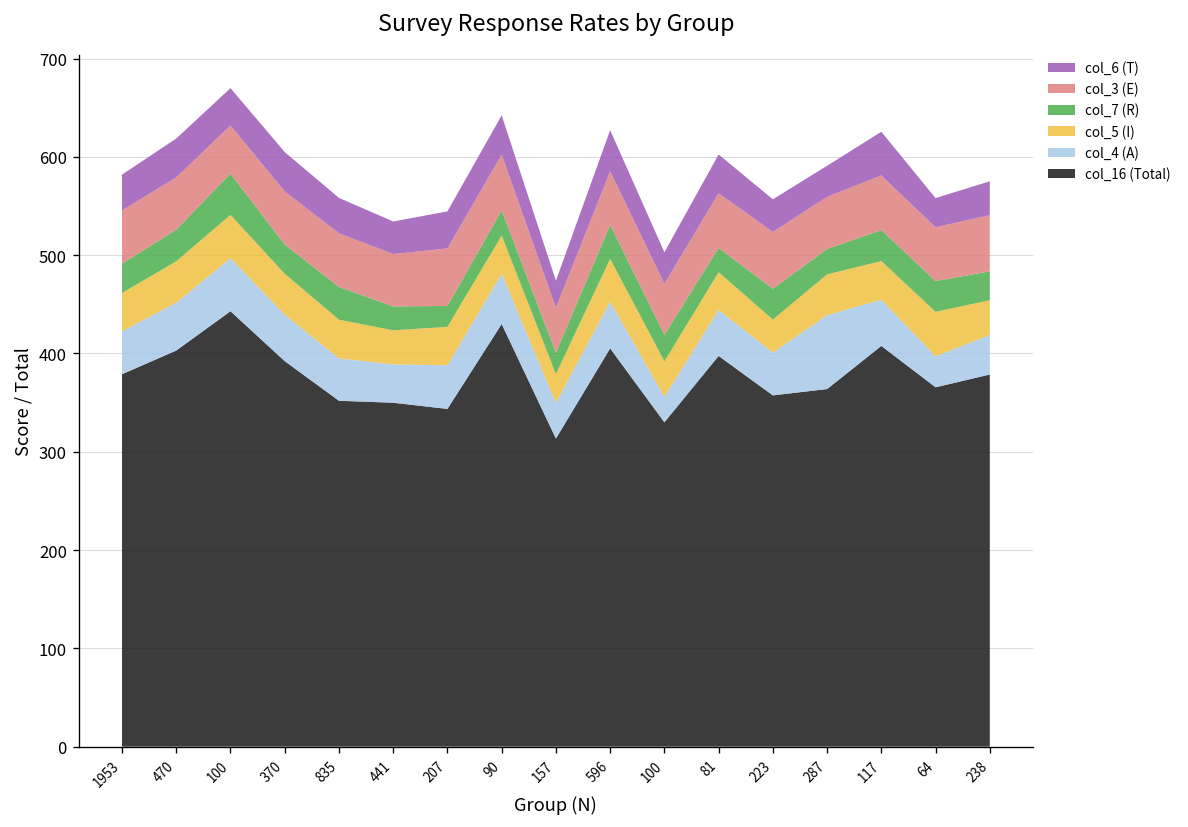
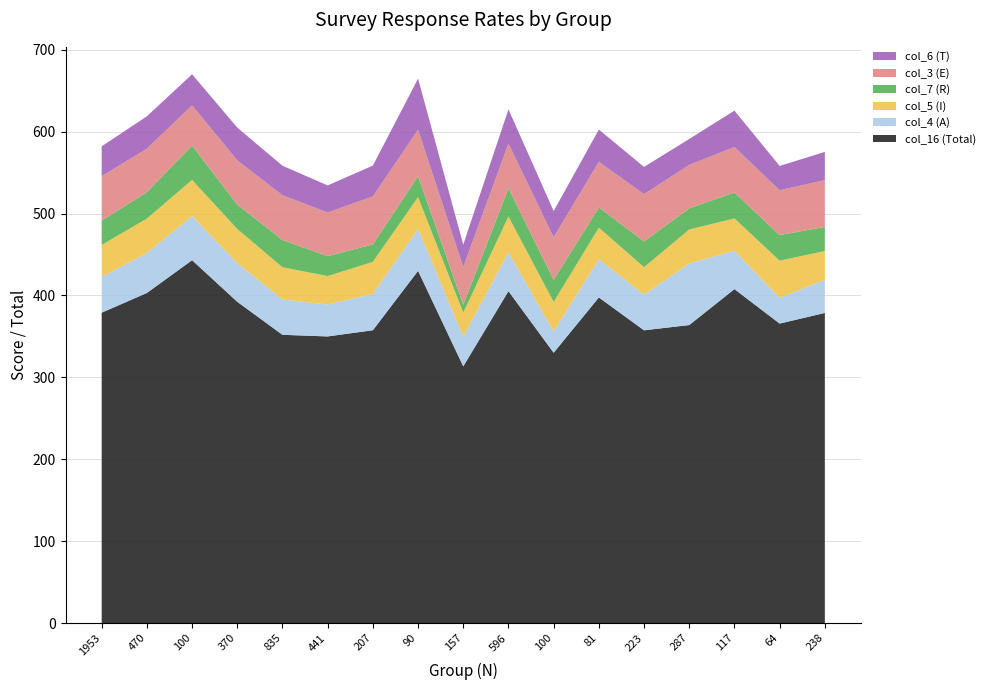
  {
    "col_16 (Total)": {
      "1953": 380,
      "470": 400,
      "370": 390,
      "835": 350,
      "441": 350,
-     "207": 340,
+     "207": 360,
      "90": 430,
      "157": 310,
      "596": 410,
      "81": 400,
      "223": 360,
      "287": 360,
      "117": 410,
      "64": 370,
      "238": 380
    },
    "col_4 (A)": {
      "1953": 40,
      "470": 50,
      "370": 50,
      "835": 40,
      "441": 40,
      "207": 40,
      "90": 50,
      "157": 40,
      "596": 50,
      "81": 50,
      "223": 40,
      "287": 80,
      "117": 50,
      "64": 30,
      "238": 40
    },
    "col_5 (I)": {
      "1953": 40,
      "470": 40,
      "370": 40,
      "835": 40,
      "441": 30,
      "207": 40,
      "90": 40,
      "157": 30,
      "596": 40,
      "81": 40,
      "223": 30,
      "287": 40,
      "117": 40,
      "64": 50,
      "238": 40
    },
    "col_7 (R)": {
      "1953": 30,
      "470": 30,
      "370": 30,
      "835": 30,
      "441": 20,
      "207": 20,
      "90": 30,
-     "157": 20,
+     "157": 10,
      "596": 30,
      "81": 20,
      "223": 30,
      "287": 30,
      "117": 30,
      "64": 30,
      "238": 30
    },
    "col_3 (E)": {
      "1953": 50,
      "470": 50,
      "370": 50,
      "835": 50,
      "441": 50,
      "207": 60,
      "90": 60,
      "157": 50,
      "596": 50,
      "81": 60,
      "223": 60,
      "287": 50,
      "117": 60,
      "64": 50,
      "238": 60
    },
    "col_6 (T)": {
      "1953": 40,
      "470": 40,
      "370": 40,
      "835": 40,
      "441": 30,
      "207": 40,
-     "90": 40,
+     "90": 60,
      "157": 30,
      "596": 40,
      "81": 40,
      "223": 30,
      "287": 30,
      "117": 40,
      "64": 30,
      "238": 30
    }
  }
